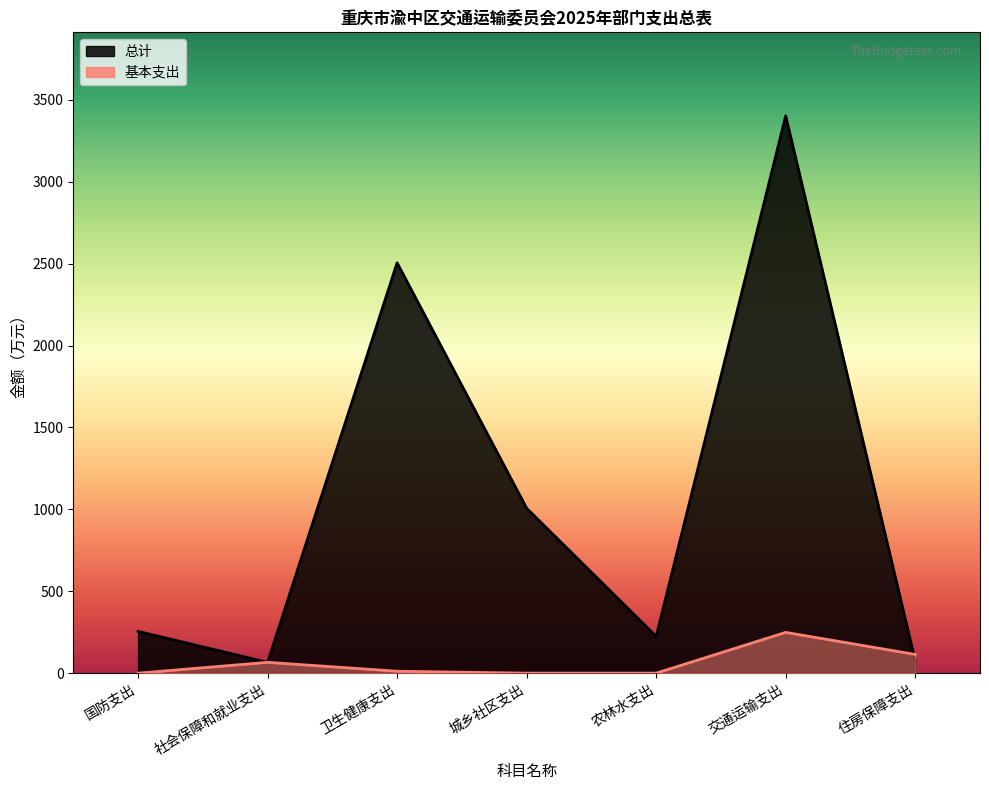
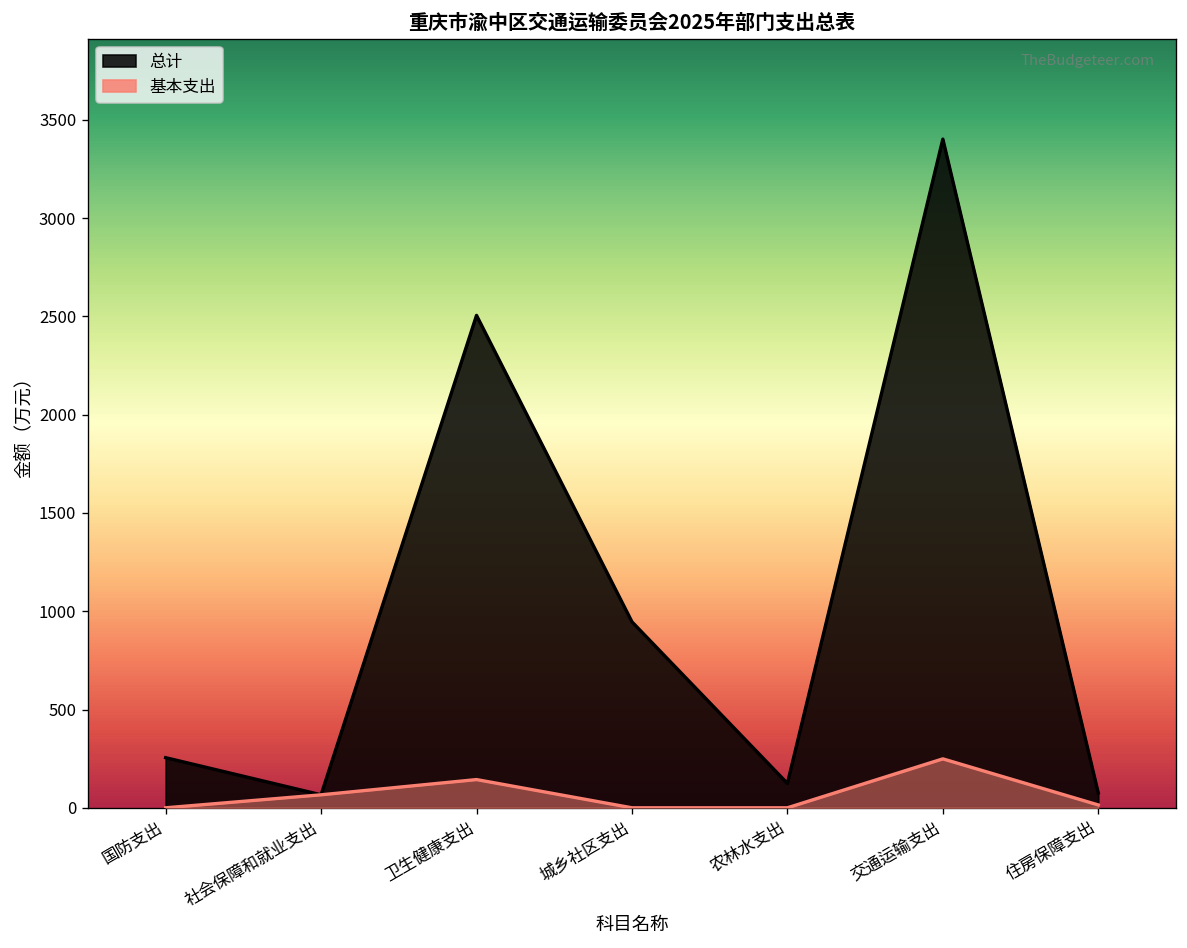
  {
    "总计": {
      "国防支出": 250,
      "卫生健康支出": 2500,
-     "城乡社区支出": 1010,
-     "农林水支出": 220,
+     "城乡社区支出": 950,
+     "农林水支出": 120,
      "交通运输支出": 3400,
      "住房保障支出": 80
    },
    "基本支出": {
      "国防支出": 0,
-     "卫生健康支出": 10,
+     "卫生健康支出": 140,
      "城乡社区支出": 0,
      "农林水支出": 0,
      "交通运输支出": 250,
-     "住房保障支出": 110
+     "住房保障支出": 10
    }
  }
